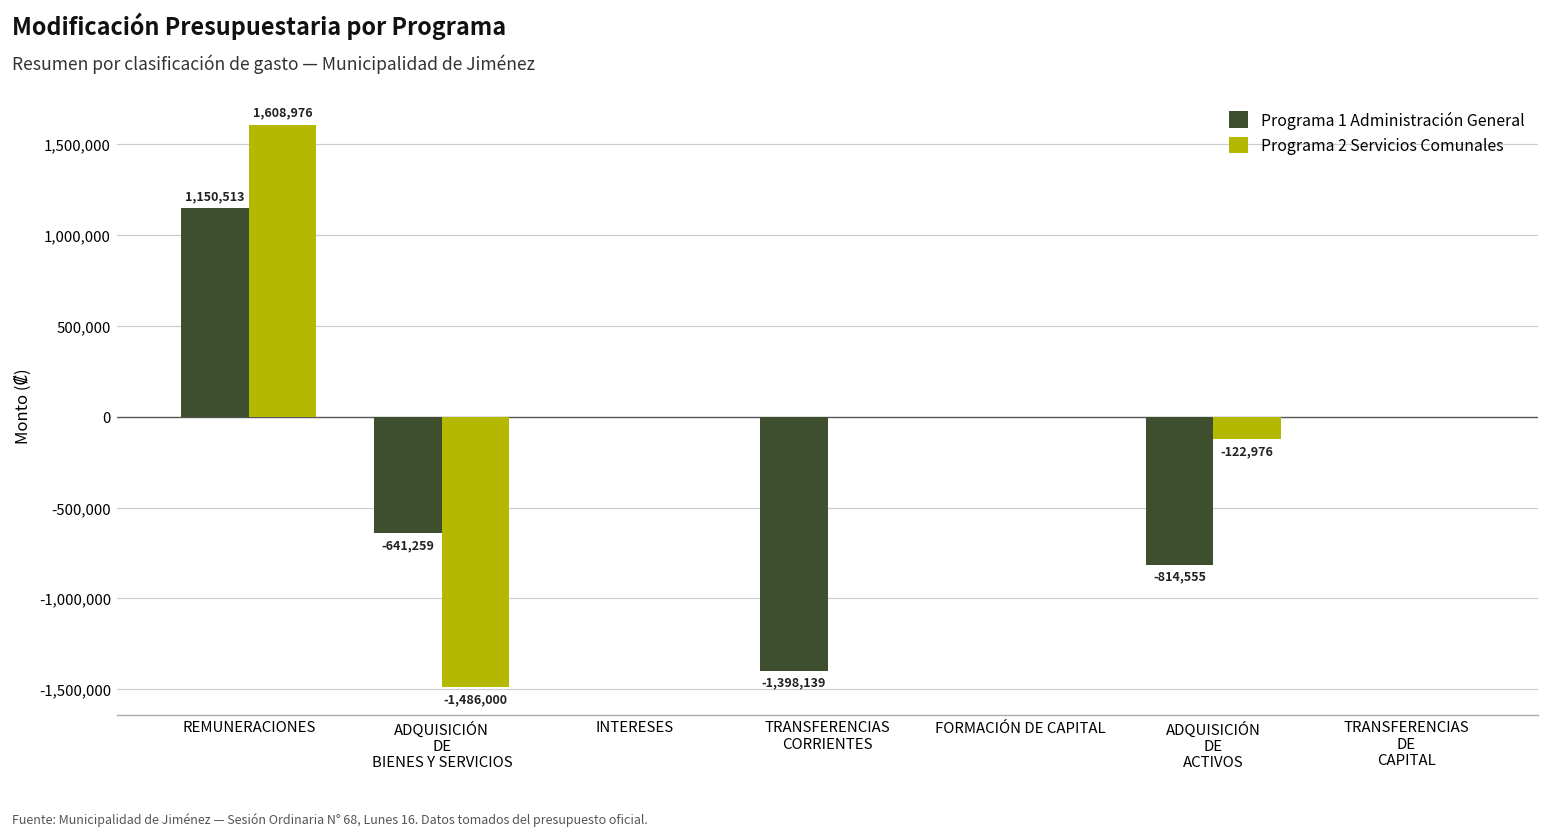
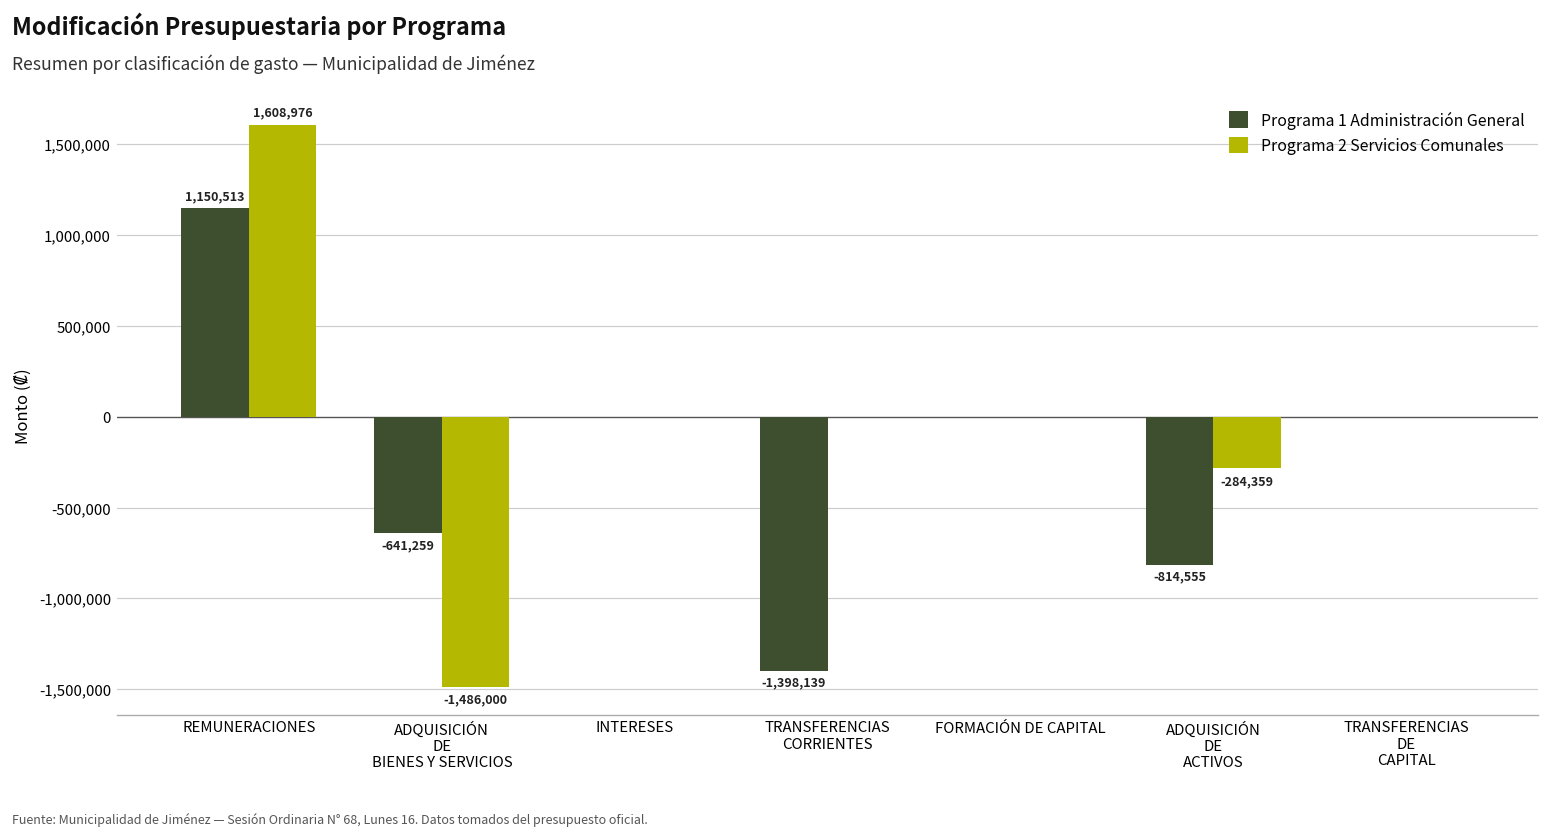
  {
    "Programa 1 Administración General": {
      "REMUNERACIONES": "1,150,513",
      "ADQUISICIÓN DE BIENES Y SERVICIOS": "-641,259",
      "TRANSFERENCIAS CORRIENTES": "-1,398,139",
      "ADQUISICIÓN DE ACTIVOS": "-814,555"
    },
    "Programa 2 Servicios Comunales": {
      "REMUNERACIONES": "1,608,976",
      "ADQUISICIÓN DE BIENES Y SERVICIOS": "-1,486,000",
-     "ADQUISICIÓN DE ACTIVOS": "-122,976"
+     "ADQUISICIÓN DE ACTIVOS": "-284,359"
    }
  }
